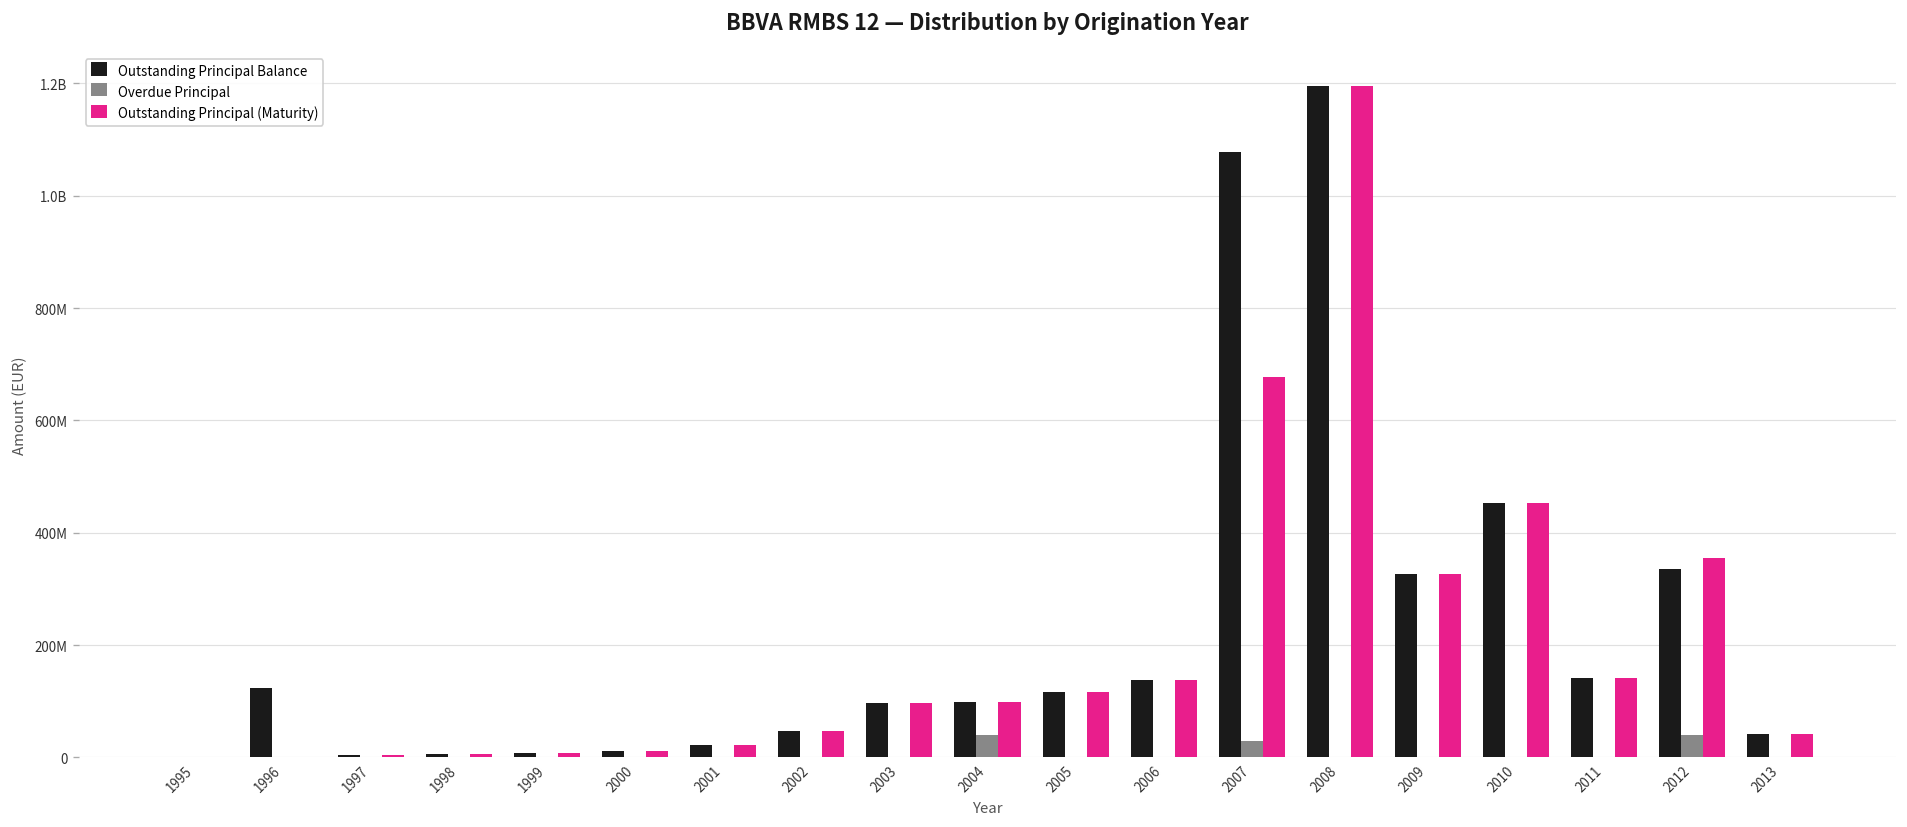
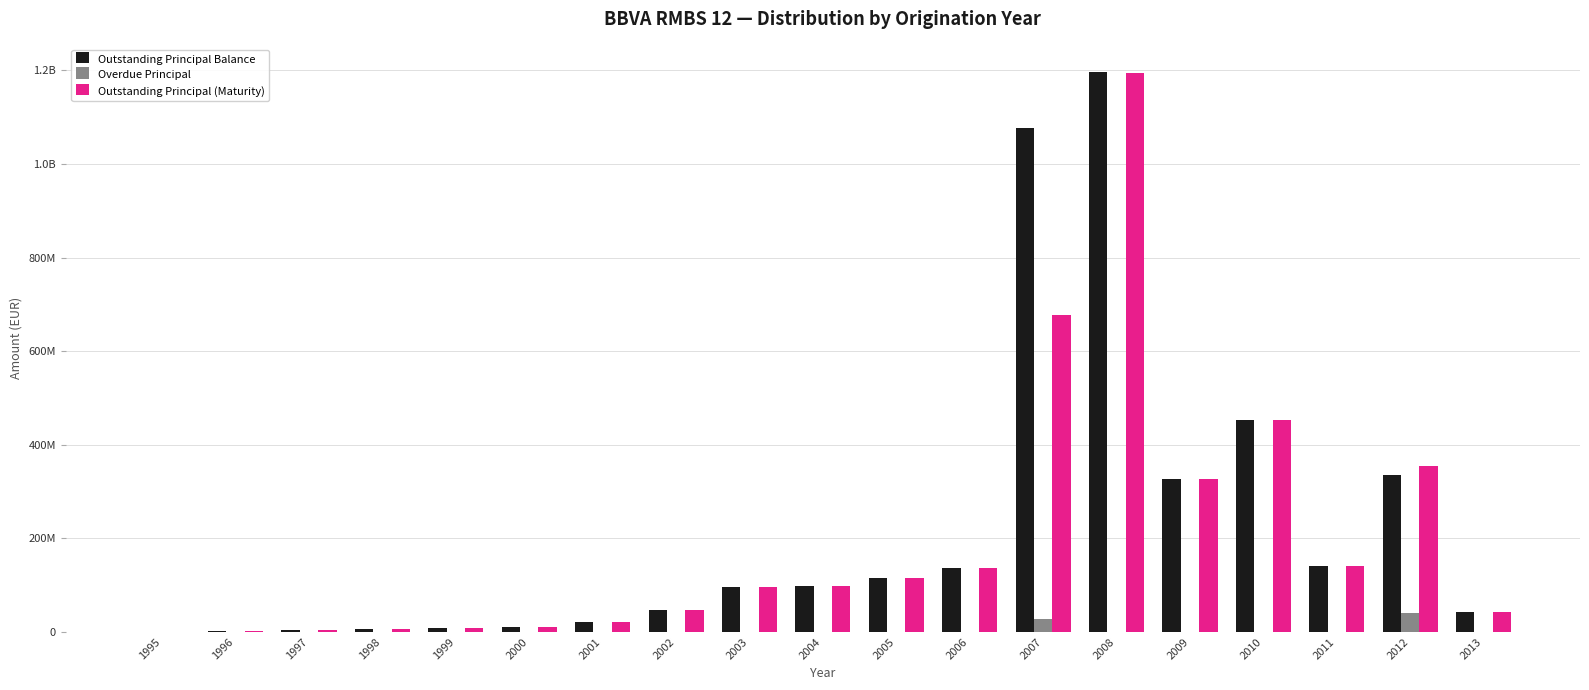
  {
    "Outstanding Principal Balance": {
-     "1996": 120000000,
+     "1996": 0,
      "1998": 10000000,
      "1999": 10000000,
      "2000": 10000000,
      "2001": 20000000,
      "2002": 50000000,
      "2003": 100000000,
      "2004": 100000000,
      "2005": 120000000,
      "2006": 140000000,
      "2007": 1080000000,
      "2008": 1200000000,
      "2009": 330000000,
      "2010": 450000000,
      "2011": 140000000,
      "2012": 340000000,
      "2013": 40000000
    },
    "Overdue Principal": {
      "1995": 0,
-     "2004": 40000000,
+     "2004": 0,
      "2007": 30000000,
      "2012": 40000000
    },
    "Outstanding Principal (Maturity)": {
      "1998": 10000000,
      "1999": 10000000,
      "2000": 10000000,
      "2001": 20000000,
      "2002": 50000000,
      "2003": 100000000,
      "2004": 100000000,
      "2005": 120000000,
      "2006": 140000000,
      "2007": 680000000,
      "2008": 1200000000,
      "2009": 330000000,
      "2010": 450000000,
      "2011": 140000000,
      "2012": 350000000,
      "2013": 40000000
    }
  }
